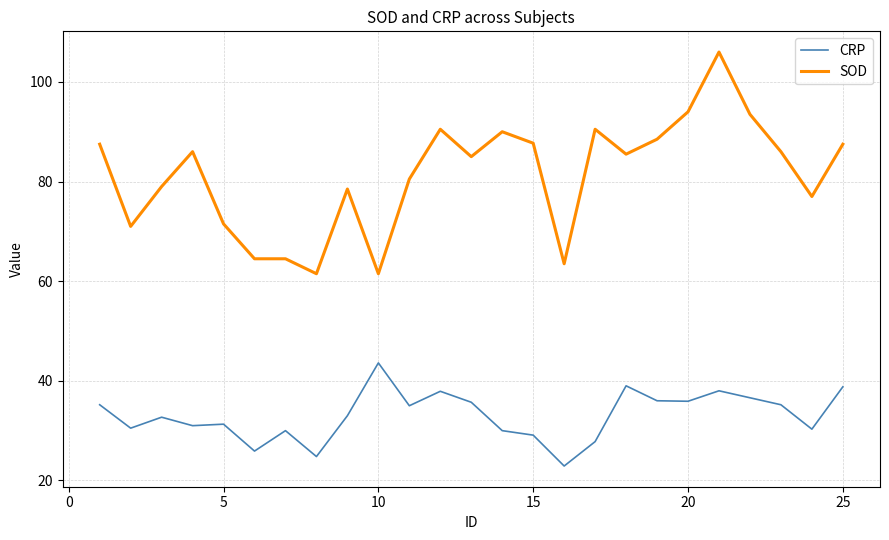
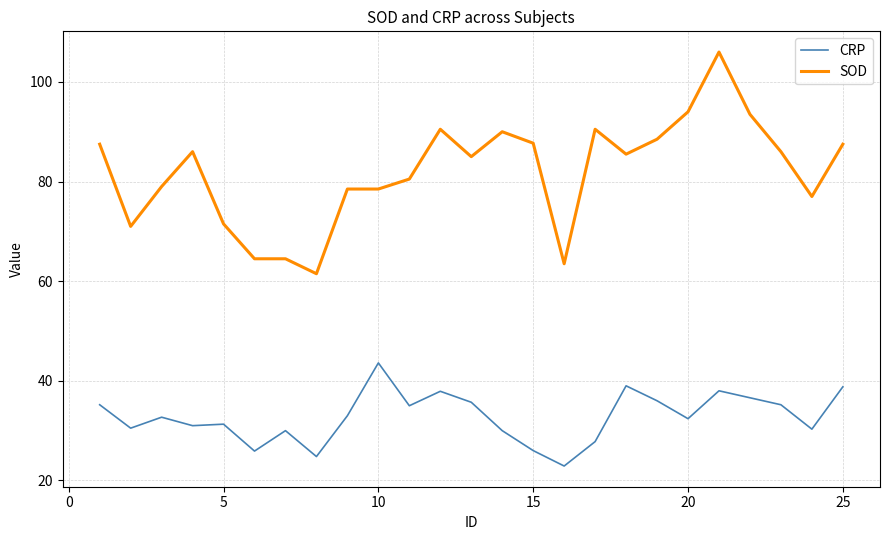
  {
    "CRP": {
      "5": 31,
      "10": 44,
-     "15": 29,
-     "20": 36,
+     "15": 26,
+     "20": 32,
      "25": 39
    },
    "SOD": {
      "5": 72,
-     "10": 62,
+     "10": 79,
      "15": 88,
      "20": 94,
      "25": 88
    }
  }
